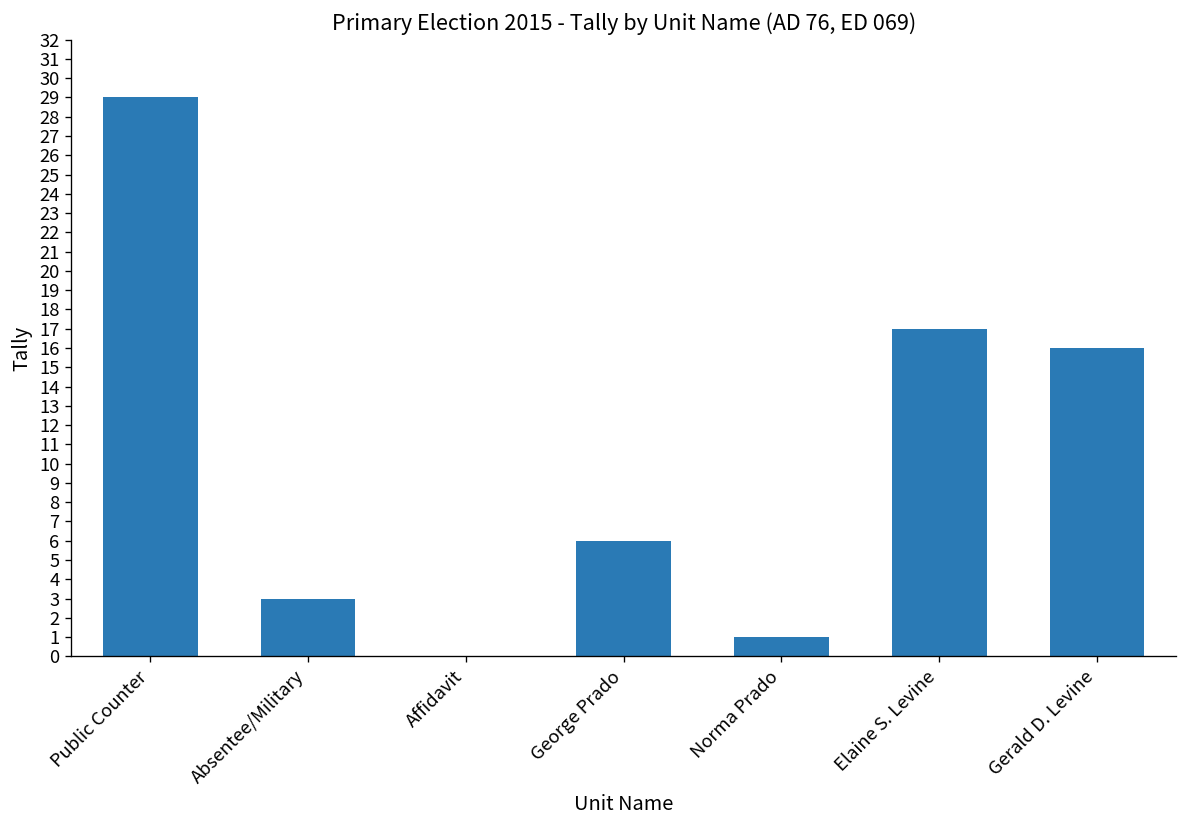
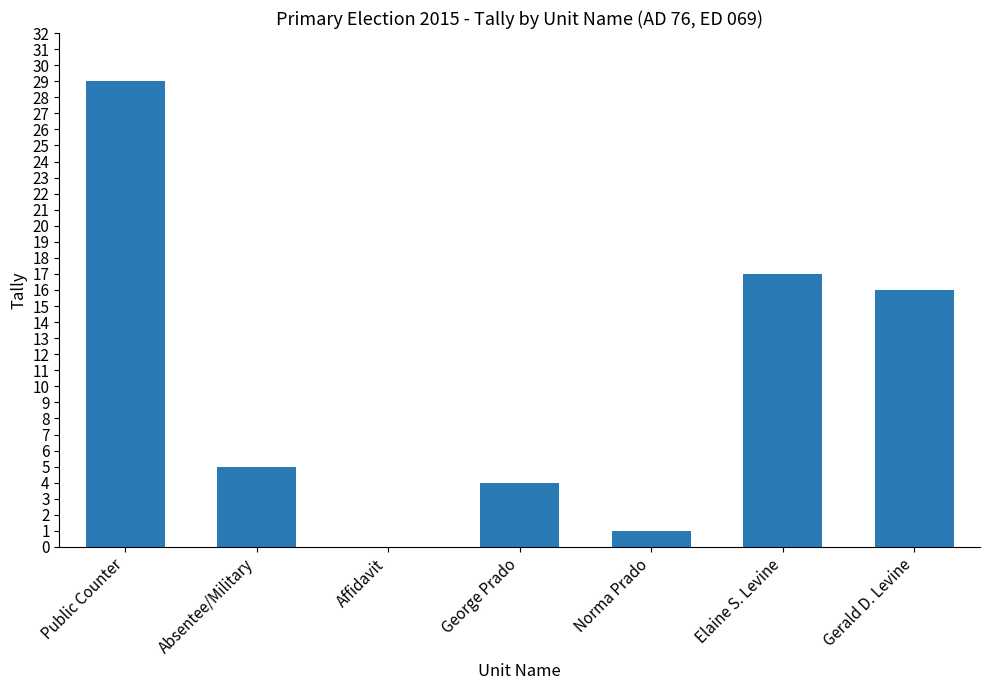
  {
    "Public Counter": 29,
-   "Absentee/Military": 3,
+   "Absentee/Military": 5,
    "Affidavit": 0,
-   "George Prado": 6,
+   "George Prado": 4,
    "Norma Prado": 1,
    "Elaine S. Levine": 17,
    "Gerald D. Levine": 16
  }
